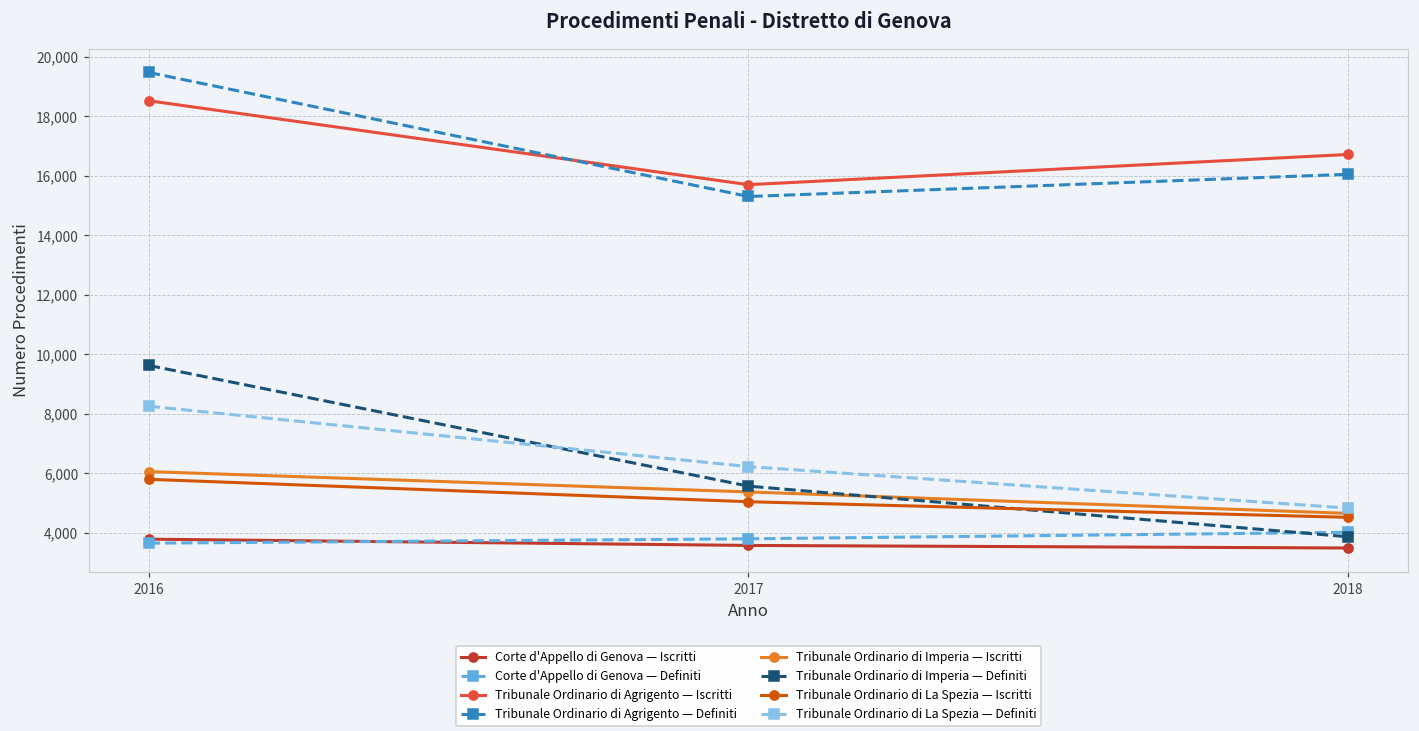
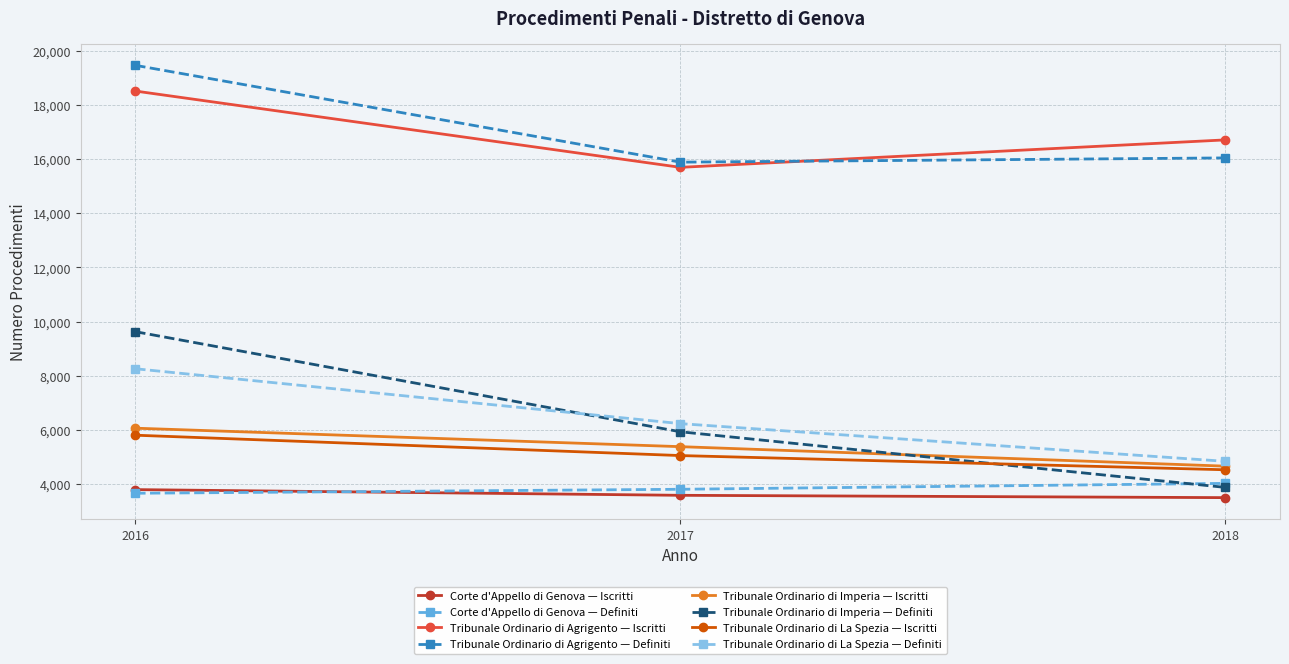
  {
    "Tribunale Ordinario di Agrigento — Definiti": {
      "2016": "19,500",
-     "2017": "15,300",
+     "2017": "15,900",
      "2018": "16,000"
    },
    "Tribunale Ordinario di Imperia — Definiti": {
      "2016": "9,600",
-     "2017": "5,600",
+     "2017": "5,900",
      "2018": "3,900"
    }
  }
